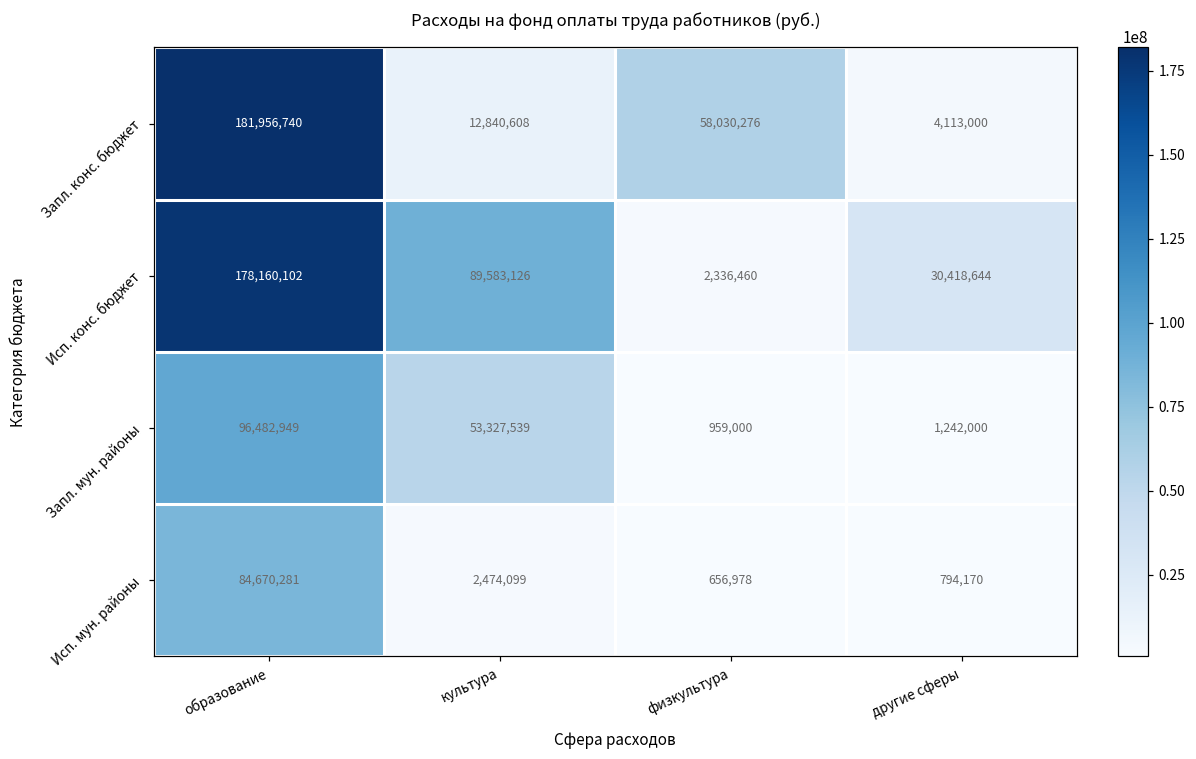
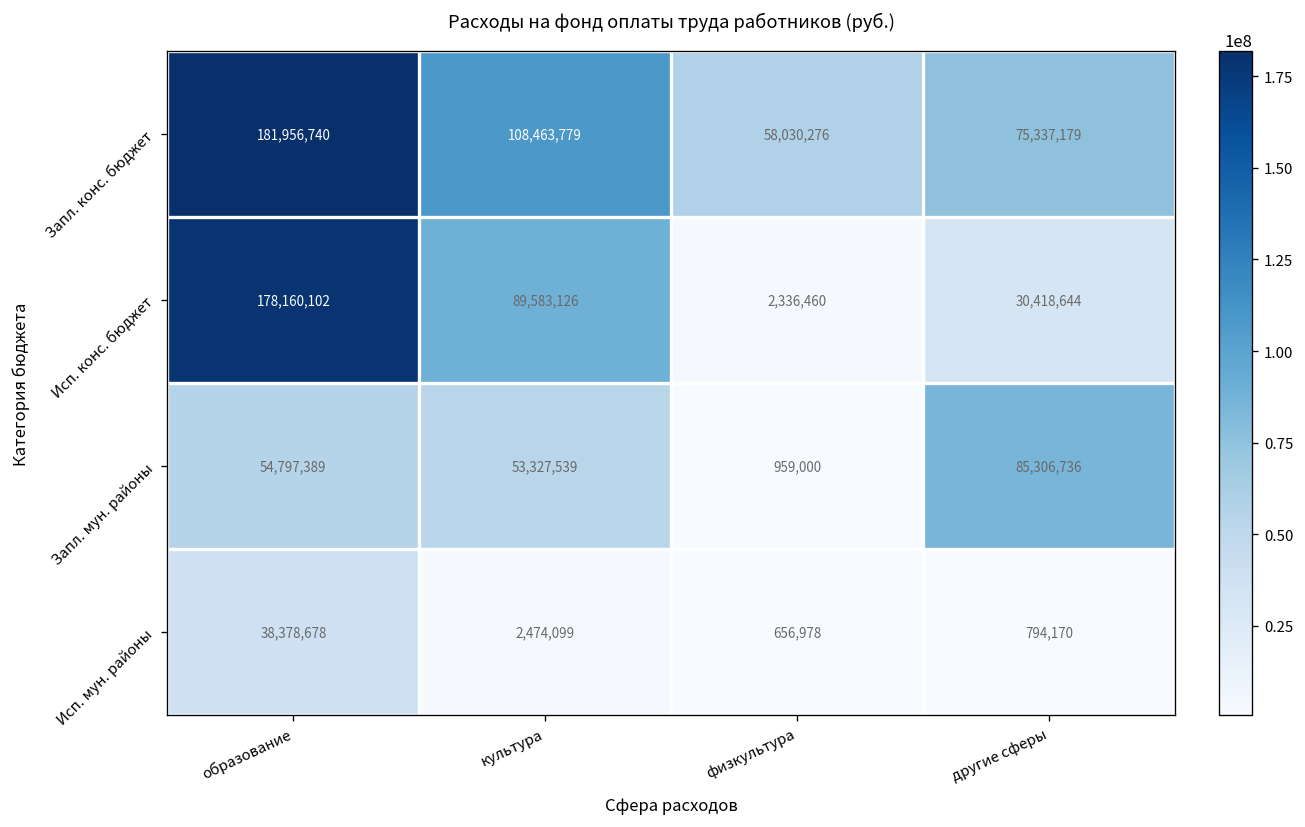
  {
    "Запл. конс. бюджет": {
      "образование": "181,956,740",
-     "культура": "12,840,608",
+     "культура": "108,463,779",
      "физкультура": "58,030,276",
-     "другие сферы": "4,113,000"
+     "другие сферы": "75,337,179"
    },
    "Исп. конс. бюджет": {
      "образование": "178,160,102",
      "культура": "89,583,126",
      "физкультура": "2,336,460",
      "другие сферы": "30,418,644"
    },
    "Запл. мун. районы": {
-     "образование": "96,482,949",
+     "образование": "54,797,389",
      "культура": "53,327,539",
      "физкультура": "959,000",
-     "другие сферы": "1,242,000"
+     "другие сферы": "85,306,736"
    },
    "Исп. мун. районы": {
-     "образование": "84,670,281",
+     "образование": "38,378,678",
      "культура": "2,474,099",
      "физкультура": "656,978",
      "другие сферы": "794,170"
    }
  }
